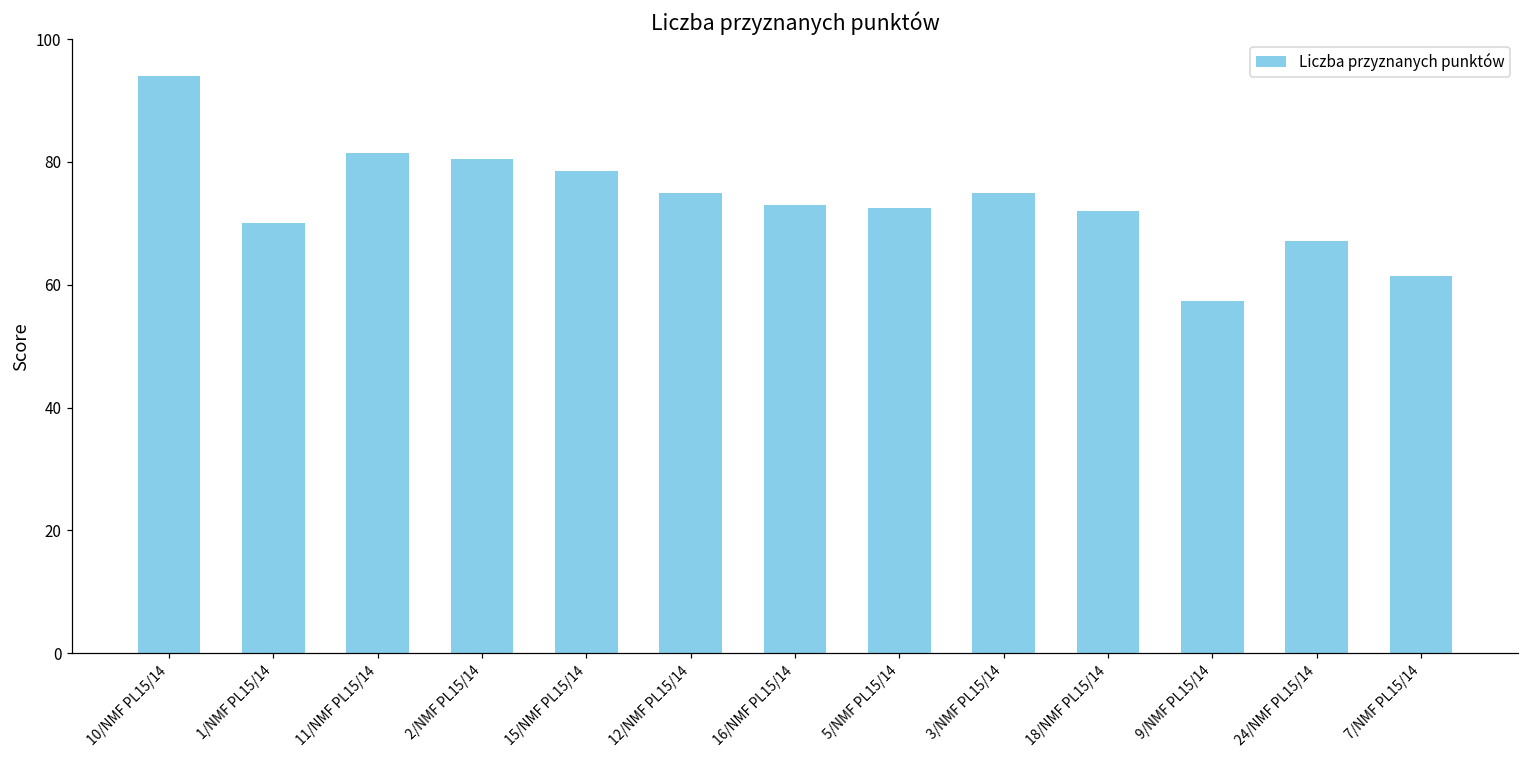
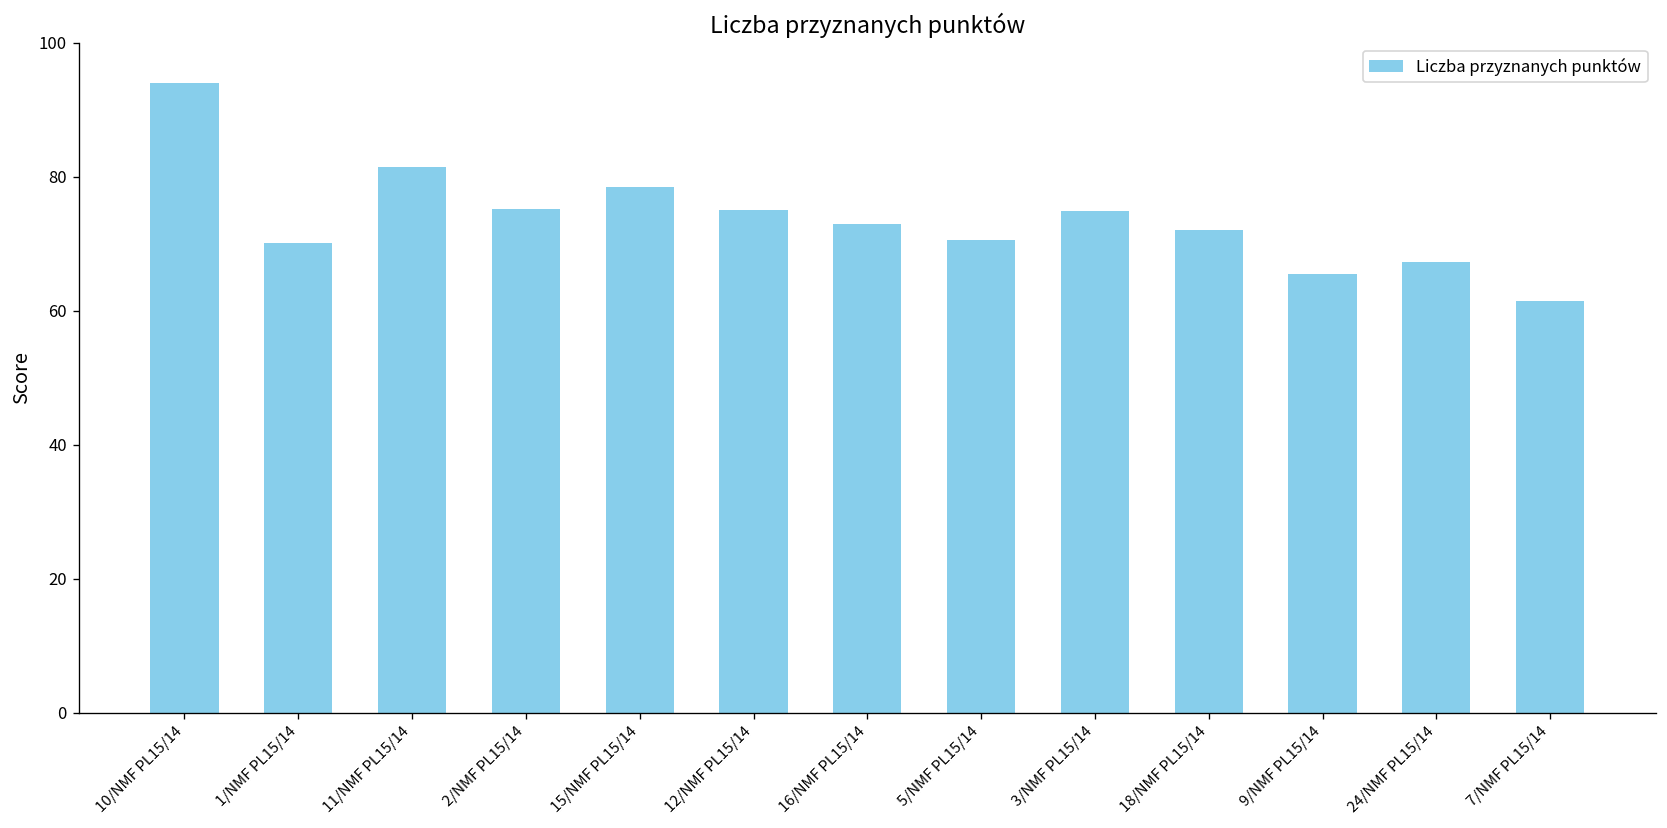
  {
    "10/NMF PL15/14": 94,
    "1/NMF PL15/14": 70,
    "11/NMF PL15/14": 82,
-   "2/NMF PL15/14": 81,
+   "2/NMF PL15/14": 75,
    "15/NMF PL15/14": 79,
    "12/NMF PL15/14": 75,
    "16/NMF PL15/14": 73,
-   "5/NMF PL15/14": 73,
+   "5/NMF PL15/14": 71,
    "3/NMF PL15/14": 75,
    "18/NMF PL15/14": 72,
-   "9/NMF PL15/14": 57,
+   "9/NMF PL15/14": 66,
    "24/NMF PL15/14": 67,
    "7/NMF PL15/14": 62
  }
